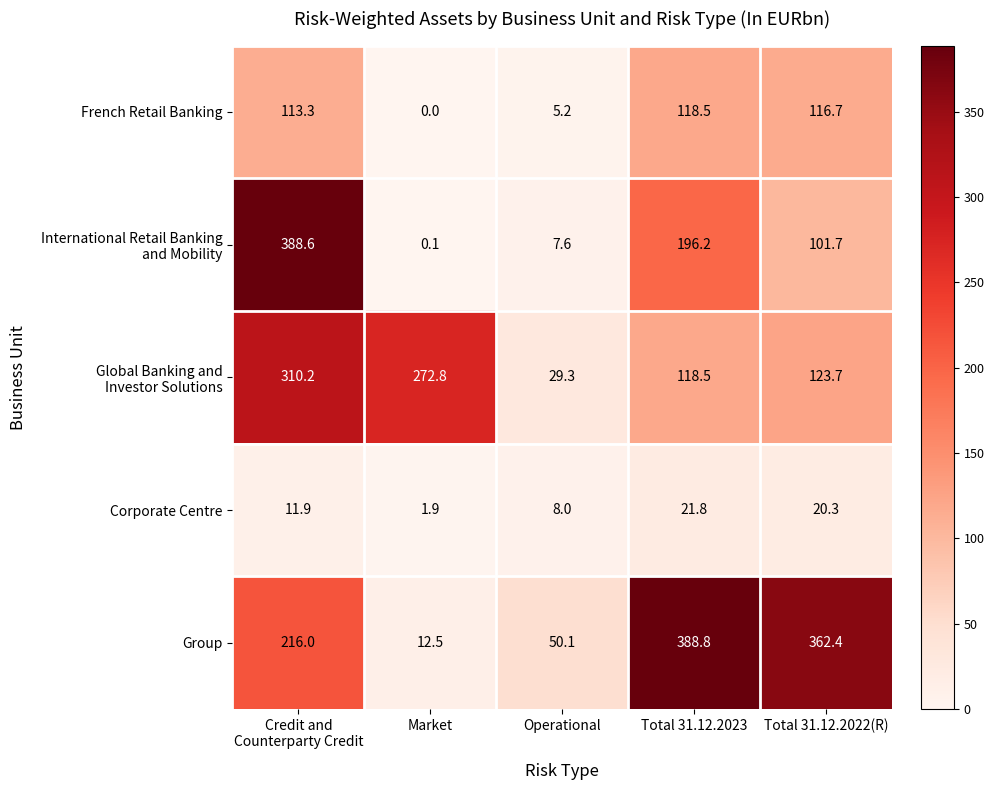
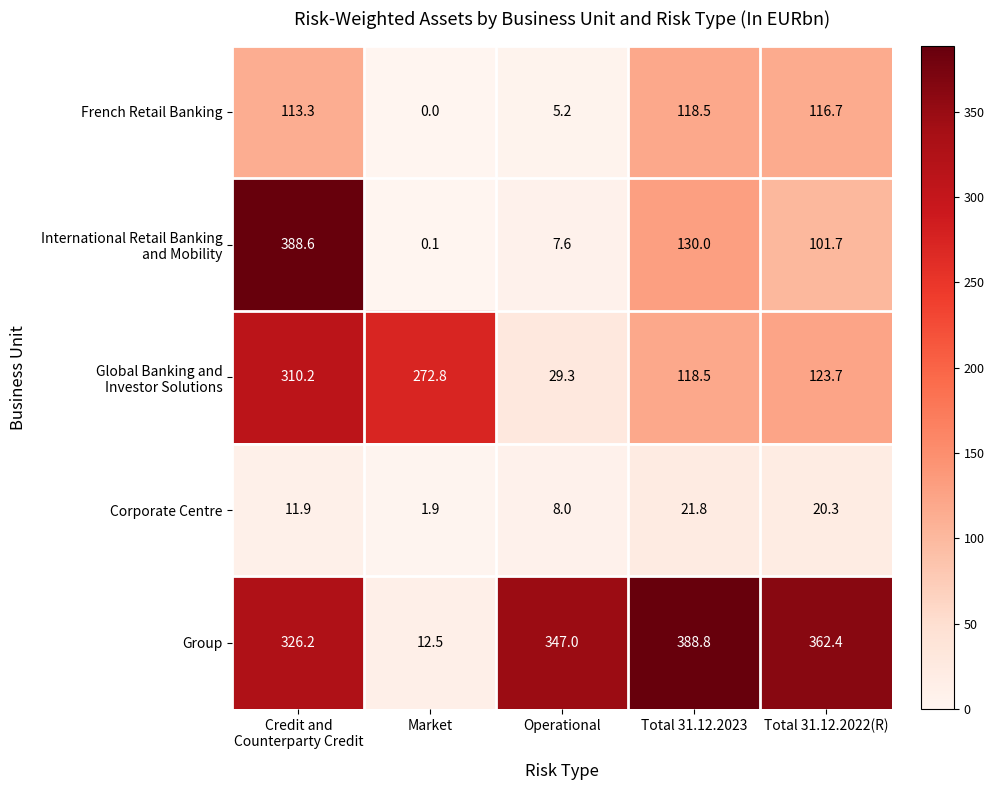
  {
    "French Retail Banking": {
      "Credit and Counterparty Credit": 113.3,
      "Market": 0.0,
      "Operational": 5.2,
      "Total 31.12.2023": 118.5,
      "Total 31.12.2022(R)": 116.7
    },
    "International Retail Banking and Mobility": {
      "Credit and Counterparty Credit": 388.6,
      "Market": 0.1,
      "Operational": 7.6,
-     "Total 31.12.2023": 196.2,
+     "Total 31.12.2023": 130.0,
      "Total 31.12.2022(R)": 101.7
    },
    "Global Banking and Investor Solutions": {
      "Credit and Counterparty Credit": 310.2,
      "Market": 272.8,
      "Operational": 29.3,
      "Total 31.12.2023": 118.5,
      "Total 31.12.2022(R)": 123.7
    },
    "Corporate Centre": {
      "Credit and Counterparty Credit": 11.9,
      "Market": 1.9,
      "Operational": 8.0,
      "Total 31.12.2023": 21.8,
      "Total 31.12.2022(R)": 20.3
    },
    "Group": {
-     "Credit and Counterparty Credit": 216.0,
+     "Credit and Counterparty Credit": 326.2,
      "Market": 12.5,
-     "Operational": 50.1,
+     "Operational": 347.0,
      "Total 31.12.2023": 388.8,
      "Total 31.12.2022(R)": 362.4
    }
  }
